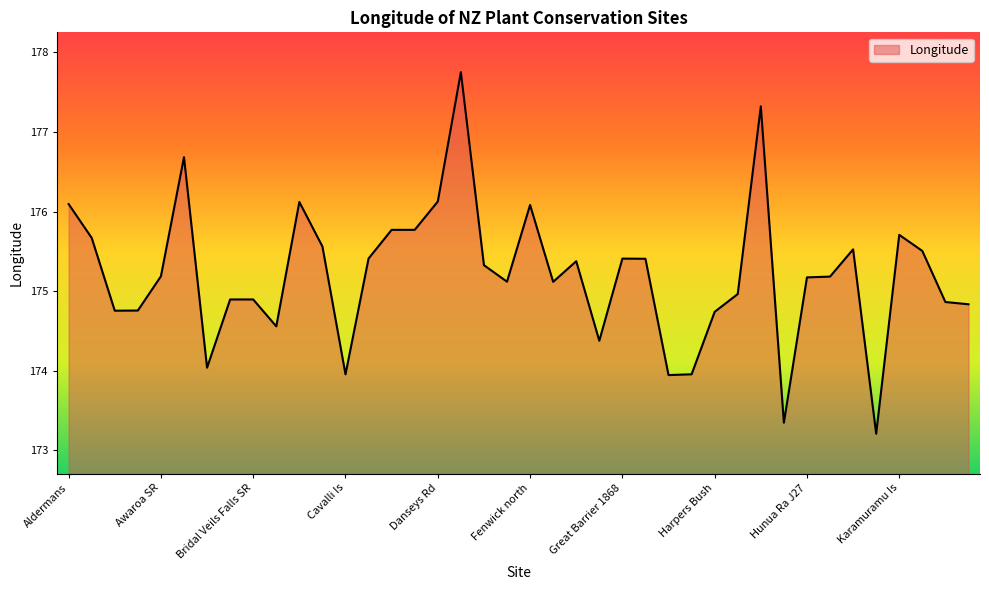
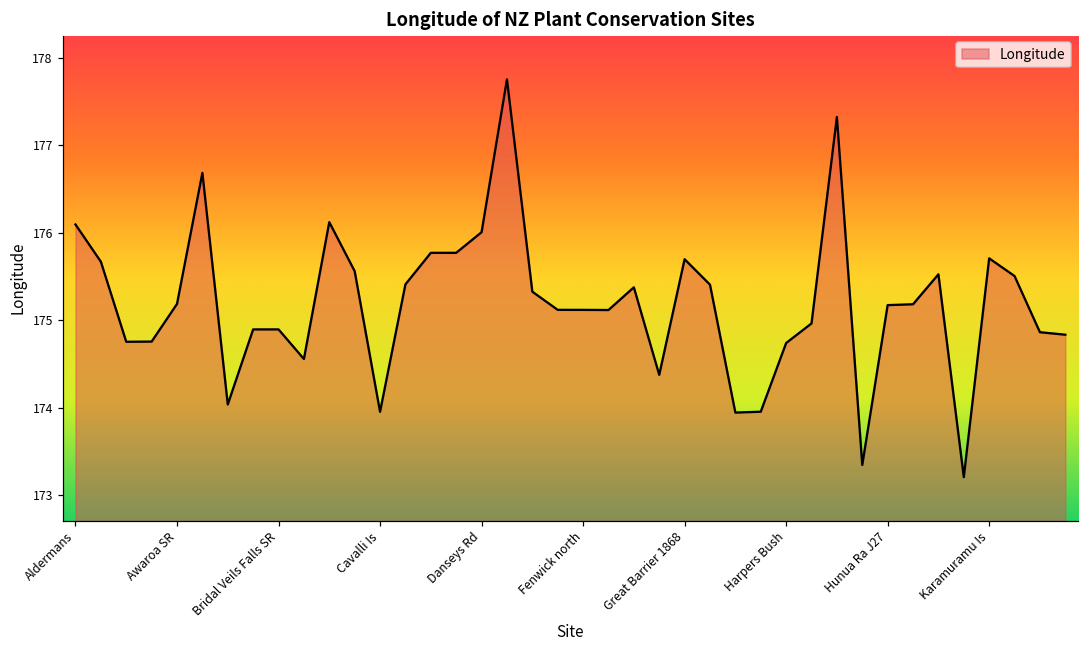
  {
    "Aldermans": 176.1,
    "Awaroa SR": 175.2,
    "Bridal Veils Falls SR": 174.9,
    "Cavalli Is": 174.0,
-   "Danseys Rd": 176.1,
-   "Fenwick north": 176.1,
-   "Great Barrier 1868": 175.4,
+   "Danseys Rd": 176.0,
+   "Fenwick north": 175.1,
+   "Great Barrier 1868": 175.7,
    "Harpers Bush": 174.7,
    "Hunua Ra J27": 175.2,
    "Karamuramu Is": 175.7
  }
